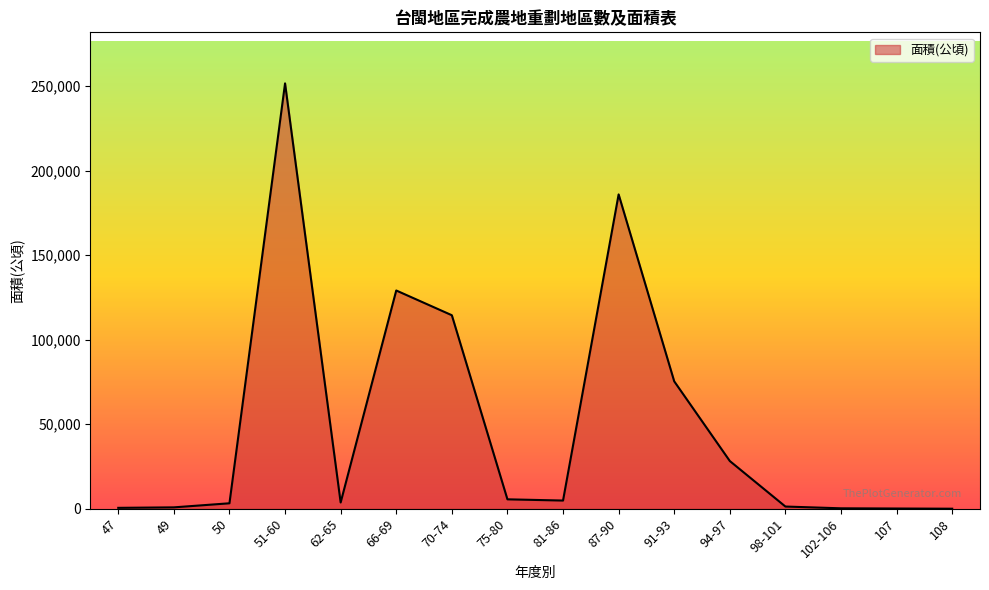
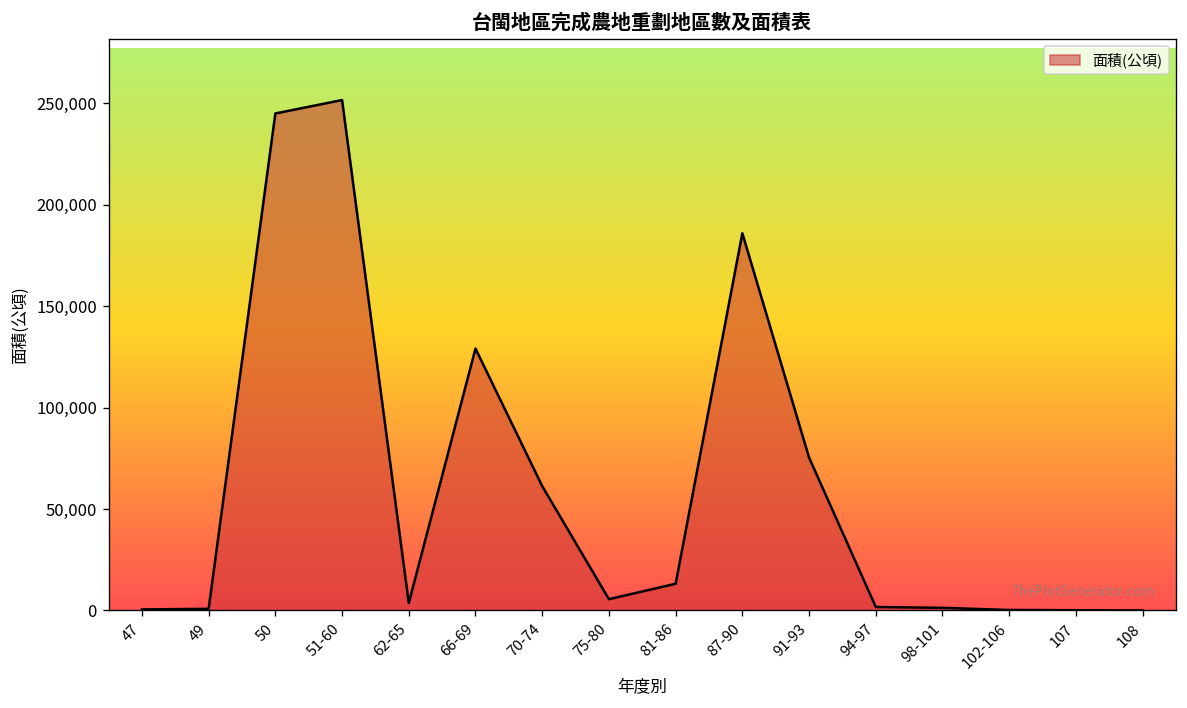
  {
    "47": "1,000",
    "49": "1,000",
-   "50": "3,000",
+   "50": "245,000",
    "51-60": "252,000",
    "62-65": "4,000",
    "66-69": "129,000",
-   "70-74": "114,000",
+   "70-74": "61,000",
    "75-80": "6,000",
-   "81-86": "5,000",
+   "81-86": "13,000",
    "87-90": "186,000",
    "91-93": "75,000",
-   "94-97": "28,000",
+   "94-97": "2,000",
    "98-101": "1,000",
    "102-106": "0",
    "107": "0",
    "108": "0"
  }
